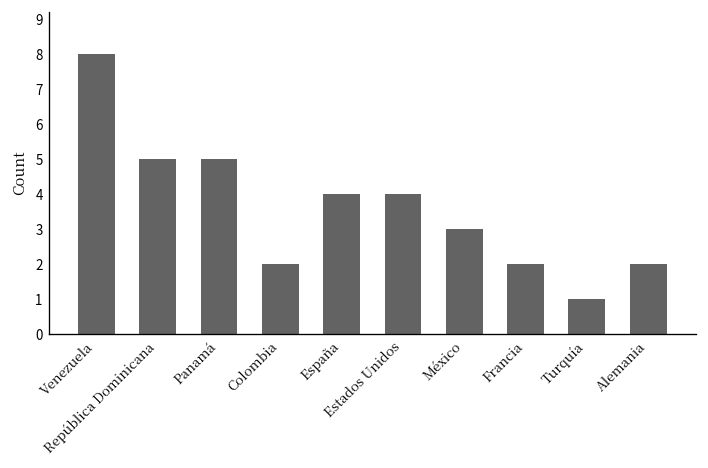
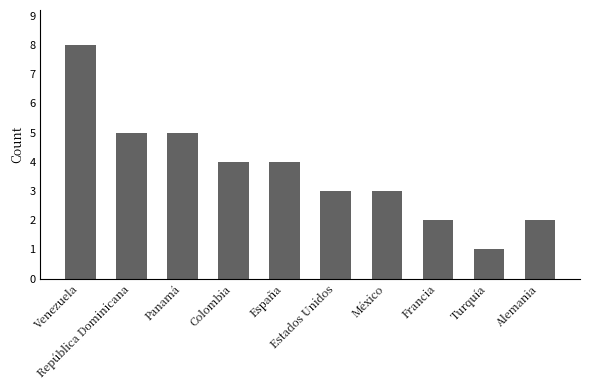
  {
    "Venezuela": 8,
    "República Dominicana": 5,
    "Panamá": 5,
-   "Colombia": 2,
+   "Colombia": 4,
    "España": 4,
-   "Estados Unidos": 4,
+   "Estados Unidos": 3,
    "México": 3,
    "Francia": 2,
    "Turquía": 1,
    "Alemania": 2
  }
